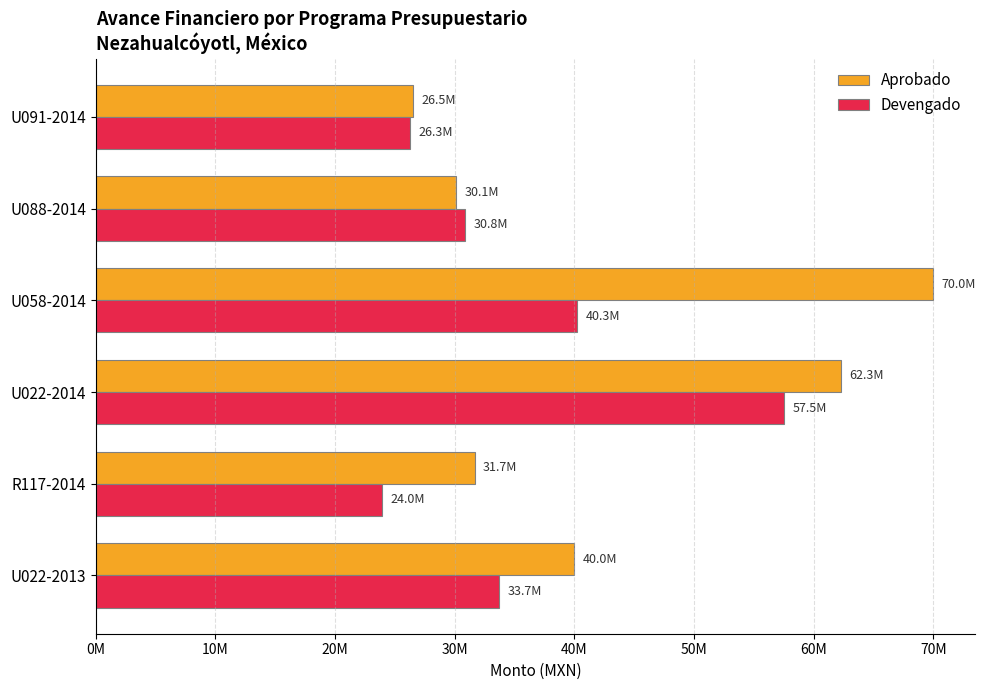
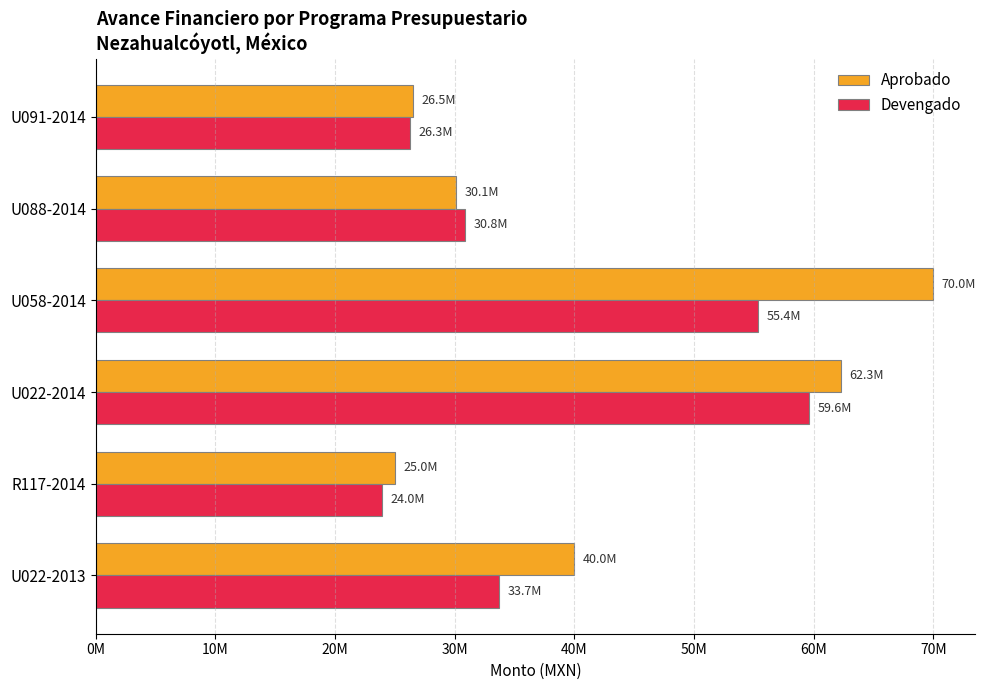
  {
    "Aprobado": {
      "U091-2014": "26.5M",
      "U088-2014": "30.1M",
      "U058-2014": "70.0M",
      "U022-2014": "62.3M",
-     "R117-2014": "31.7M",
+     "R117-2014": "25.0M",
      "U022-2013": "40.0M"
    },
    "Devengado": {
      "U091-2014": "26.3M",
      "U088-2014": "30.8M",
-     "U058-2014": "40.3M",
-     "U022-2014": "57.5M",
+     "U058-2014": "55.4M",
+     "U022-2014": "59.6M",
      "R117-2014": "24.0M",
      "U022-2013": "33.7M"
    }
  }
